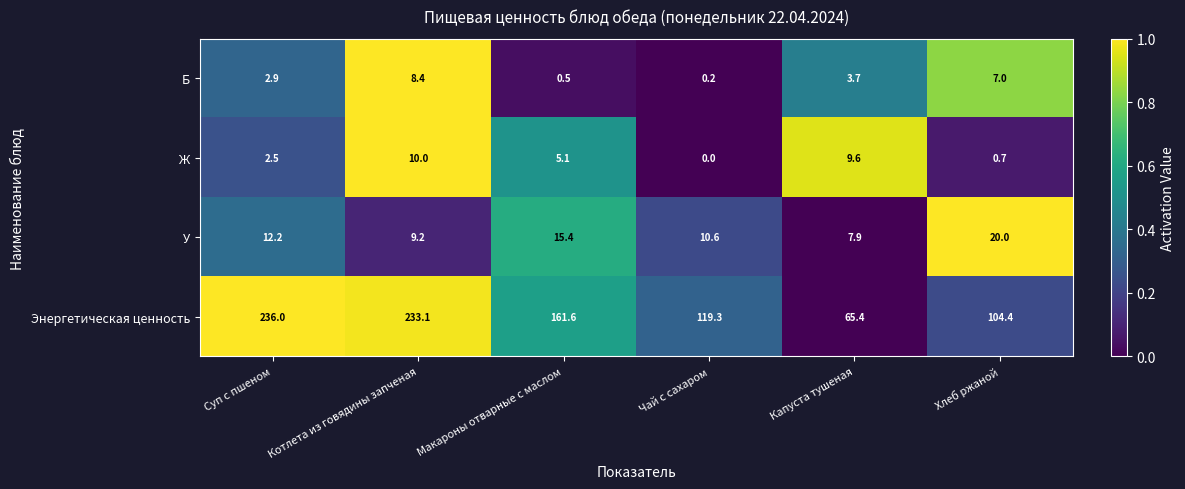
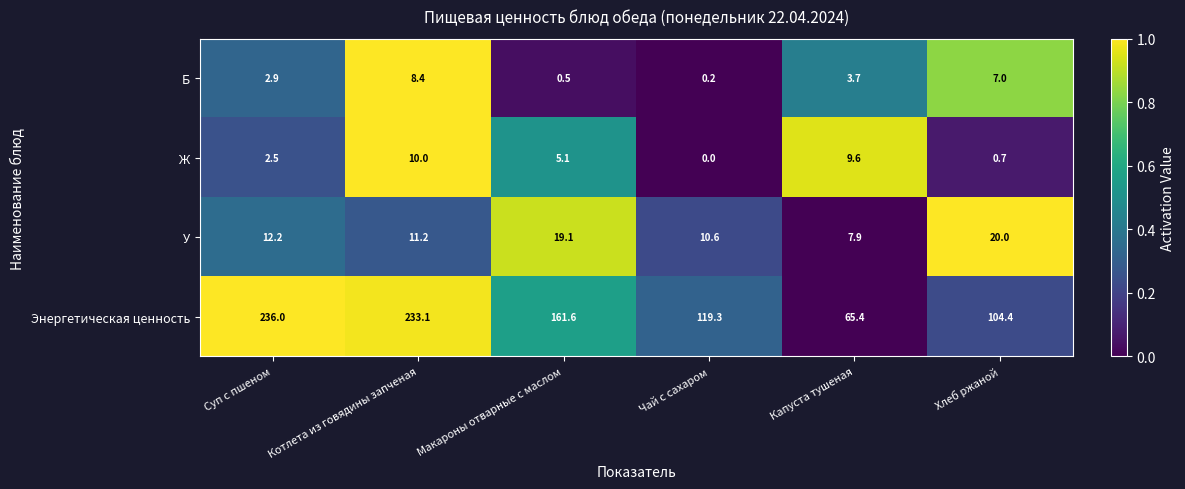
  {
    "Б": {
      "Суп с пшеном": 2.9,
      "Котлета из говядины запченая": 8.4,
      "Макароны отварные с маслом": 0.5,
      "Чай с сахаром": 0.2,
      "Капуста тушеная": 3.7,
      "Хлеб ржаной": 7.0
    },
    "Ж": {
      "Суп с пшеном": 2.5,
      "Котлета из говядины запченая": 10.0,
      "Макароны отварные с маслом": 5.1,
      "Чай с сахаром": 0.0,
      "Капуста тушеная": 9.6,
      "Хлеб ржаной": 0.7
    },
    "У": {
      "Суп с пшеном": 12.2,
-     "Котлета из говядины запченая": 9.2,
-     "Макароны отварные с маслом": 15.4,
+     "Котлета из говядины запченая": 11.2,
+     "Макароны отварные с маслом": 19.1,
      "Чай с сахаром": 10.6,
      "Капуста тушеная": 7.9,
      "Хлеб ржаной": 20.0
    },
    "Энергетическая ценность": {
      "Суп с пшеном": 236.0,
      "Котлета из говядины запченая": 233.1,
      "Макароны отварные с маслом": 161.6,
      "Чай с сахаром": 119.3,
      "Капуста тушеная": 65.4,
      "Хлеб ржаной": 104.4
    }
  }
